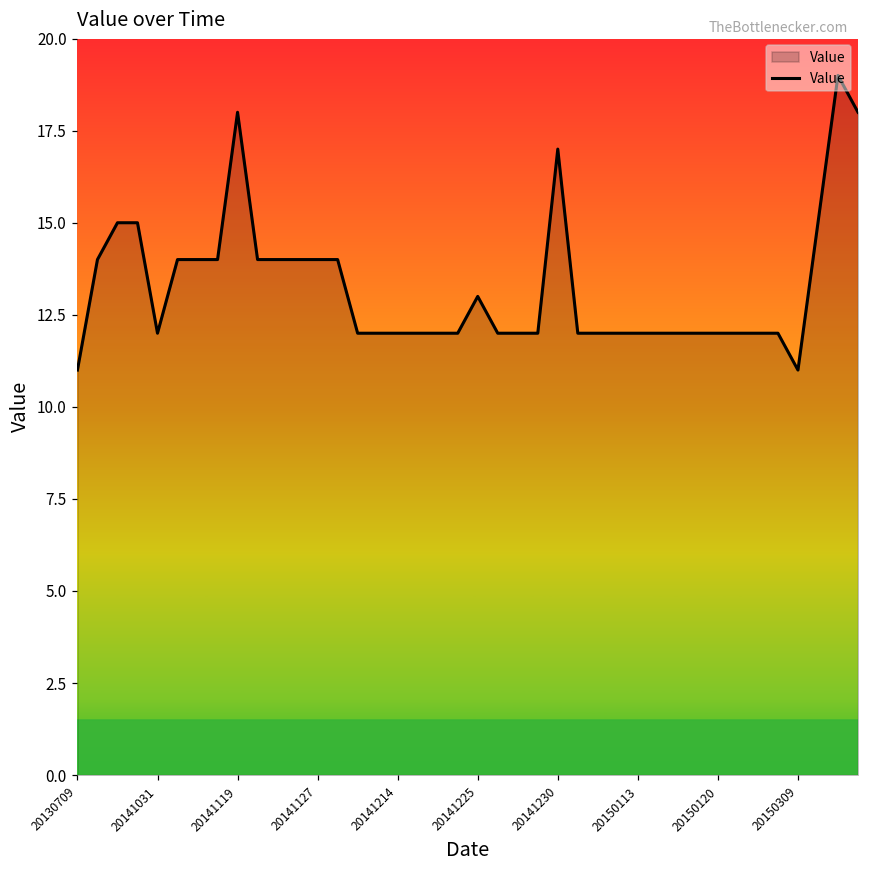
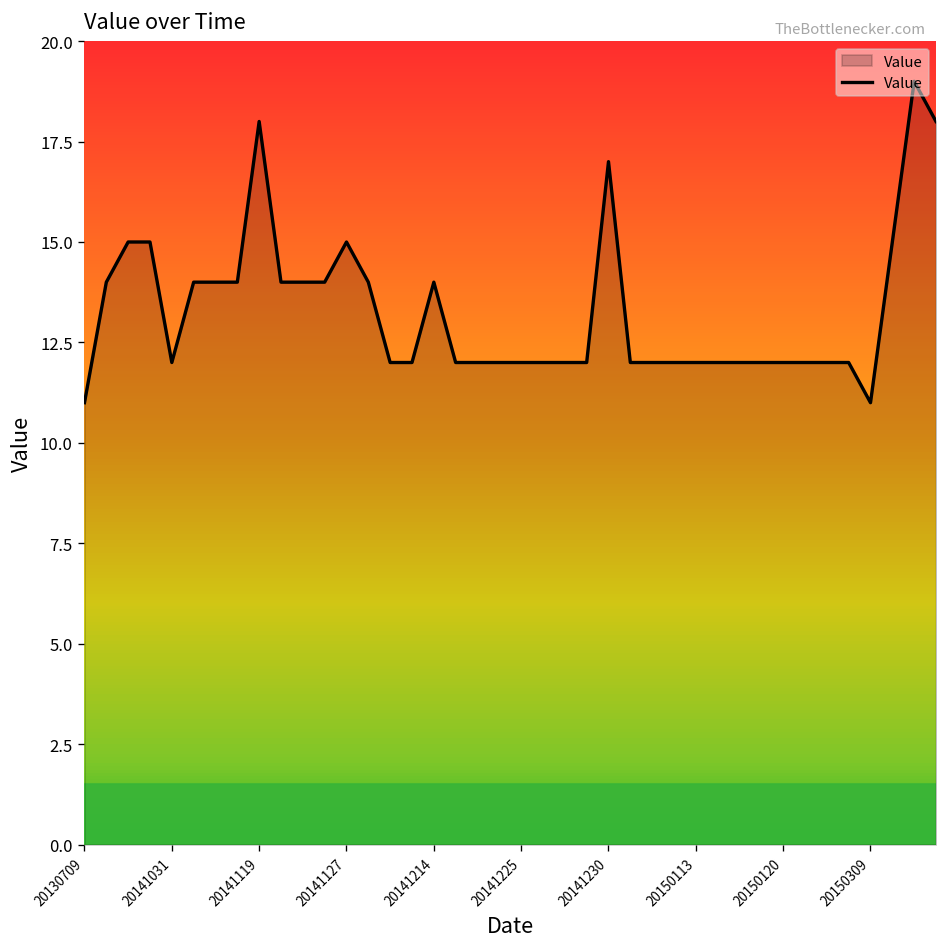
  {
    "20130709": 11,
    "20141031": 12,
    "20141119": 18,
-   "20141127": 14,
-   "20141214": 12,
-   "20141225": 13,
+   "20141127": 15,
+   "20141214": 14,
+   "20141225": 12,
    "20141230": 17,
    "20150113": 12,
    "20150120": 12,
    "20150309": 11
  }
